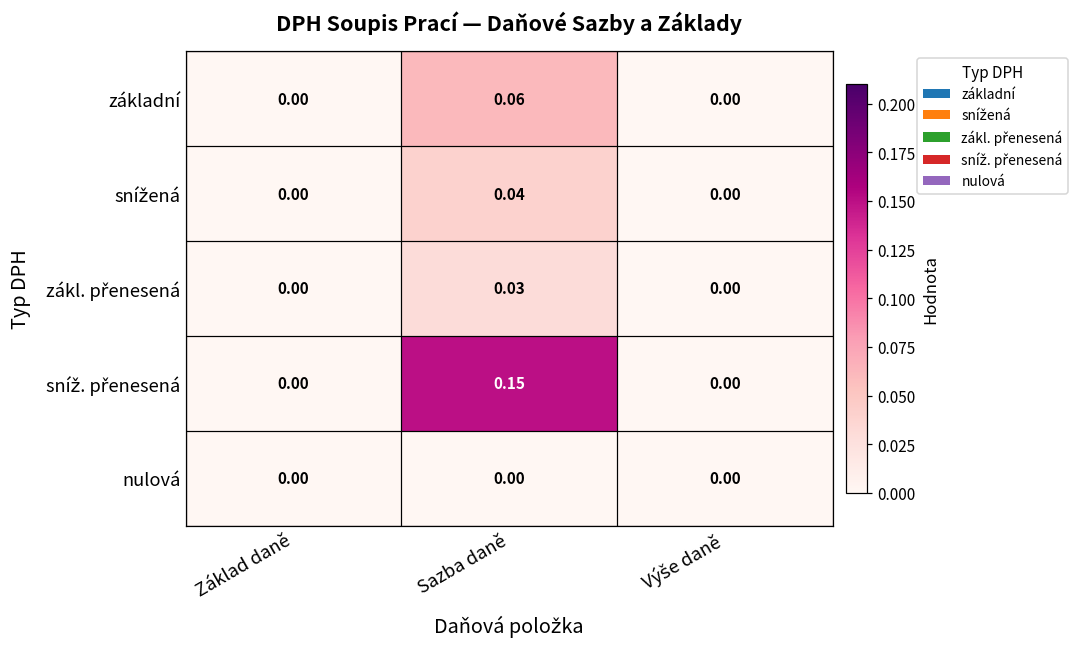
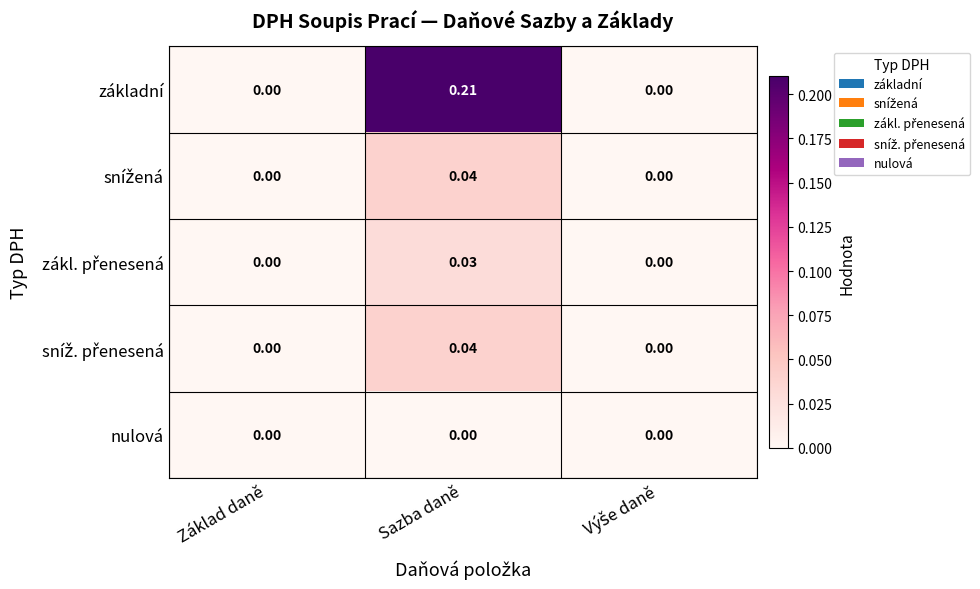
  {
    "základní": {
      "Základ daně": 0.00,
-     "Sazba daně": 0.06,
+     "Sazba daně": 0.21,
      "Výše daně": 0.00
    },
    "snížená": {
      "Základ daně": 0.00,
      "Sazba daně": 0.04,
      "Výše daně": 0.00
    },
    "zákl. přenesená": {
      "Základ daně": 0.00,
      "Sazba daně": 0.03,
      "Výše daně": 0.00
    },
    "sníž. přenesená": {
      "Základ daně": 0.00,
-     "Sazba daně": 0.15,
+     "Sazba daně": 0.04,
      "Výše daně": 0.00
    },
    "nulová": {
      "Základ daně": 0.00,
      "Sazba daně": 0.00,
      "Výše daně": 0.00
    }
  }
